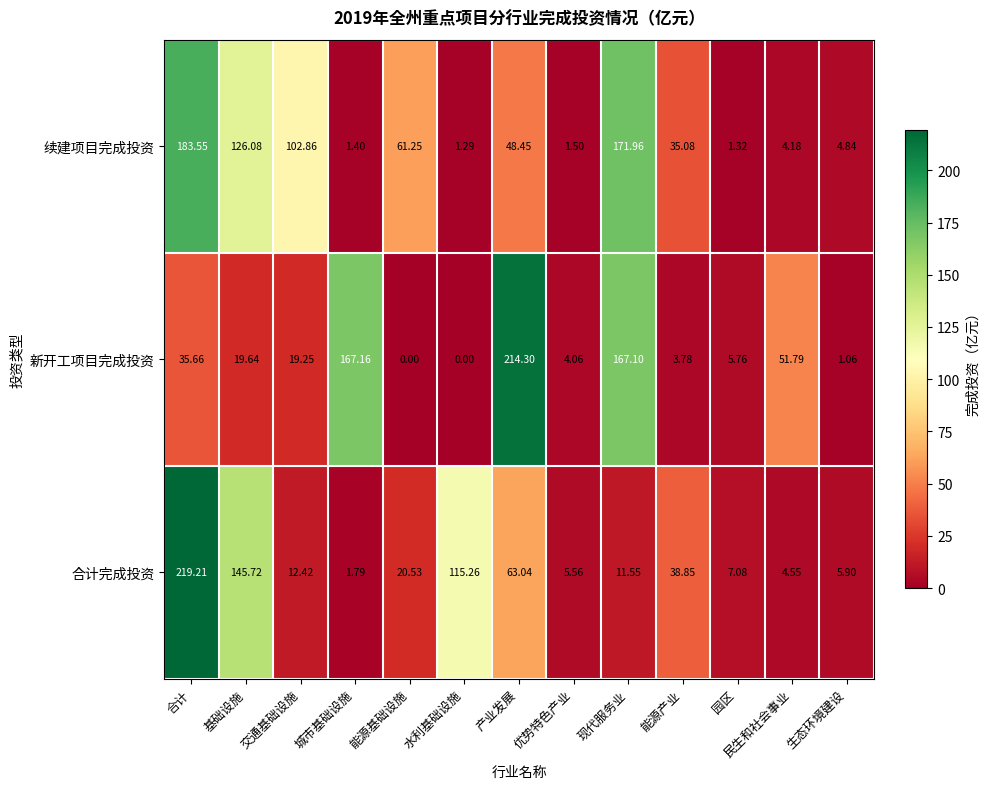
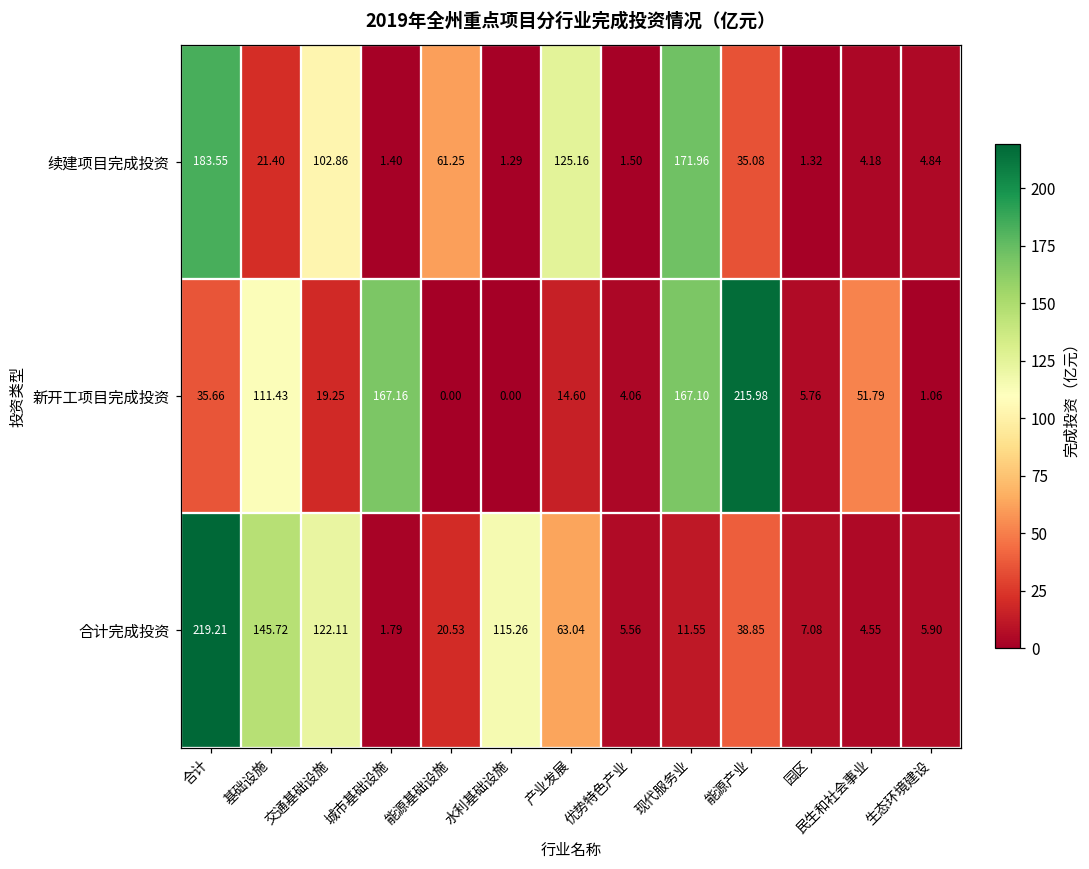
  {
    "续建项目完成投资": {
      "合计": 183.55,
-     "基础设施": 126.08,
+     "基础设施": 21.40,
      "交通基础设施": 102.86,
      "城市基础设施": 1.40,
      "能源基础设施": 61.25,
      "水利基础设施": 1.29,
-     "产业发展": 48.45,
+     "产业发展": 125.16,
      "优势特色产业": 1.50,
      "现代服务业": 171.96,
      "能源产业": 35.08,
      "园区": 1.32,
      "民生和社会事业": 4.18,
      "生态环境建设": 4.84
    },
    "新开工项目完成投资": {
      "合计": 35.66,
-     "基础设施": 19.64,
+     "基础设施": 111.43,
      "交通基础设施": 19.25,
      "城市基础设施": 167.16,
      "能源基础设施": 0.00,
      "水利基础设施": 0.00,
-     "产业发展": 214.30,
+     "产业发展": 14.60,
      "优势特色产业": 4.06,
      "现代服务业": 167.10,
-     "能源产业": 3.78,
+     "能源产业": 215.98,
      "园区": 5.76,
      "民生和社会事业": 51.79,
      "生态环境建设": 1.06
    },
    "合计完成投资": {
      "合计": 219.21,
      "基础设施": 145.72,
-     "交通基础设施": 12.42,
+     "交通基础设施": 122.11,
      "城市基础设施": 1.79,
      "能源基础设施": 20.53,
      "水利基础设施": 115.26,
      "产业发展": 63.04,
      "优势特色产业": 5.56,
      "现代服务业": 11.55,
      "能源产业": 38.85,
      "园区": 7.08,
      "民生和社会事业": 4.55,
      "生态环境建设": 5.90
    }
  }
